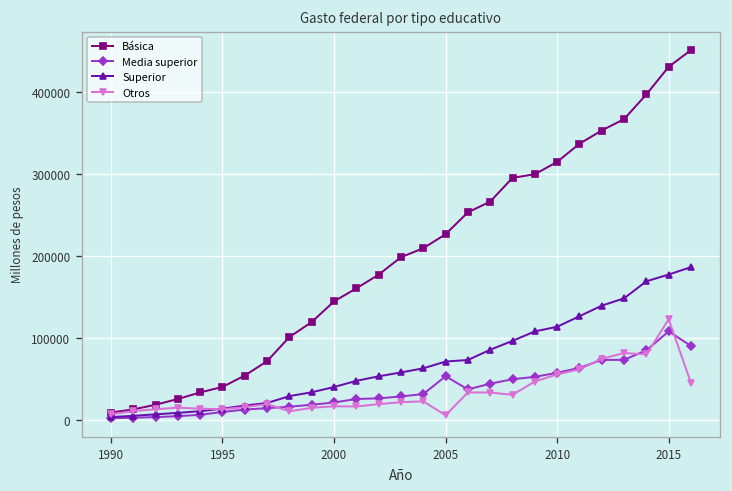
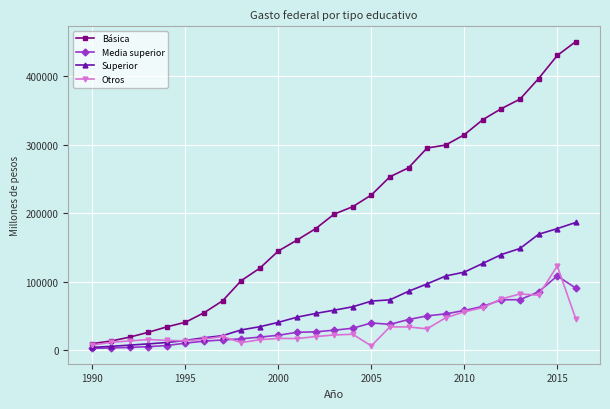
  {
    "Media superior": {
      "2000": 20000,
-     "2005": 50000,
+     "2005": 40000,
      "2015": 110000
    },
    "Otros": {
      "2000": 20000,
      "2005": 10000,
      "2015": 120000
    }
  }
